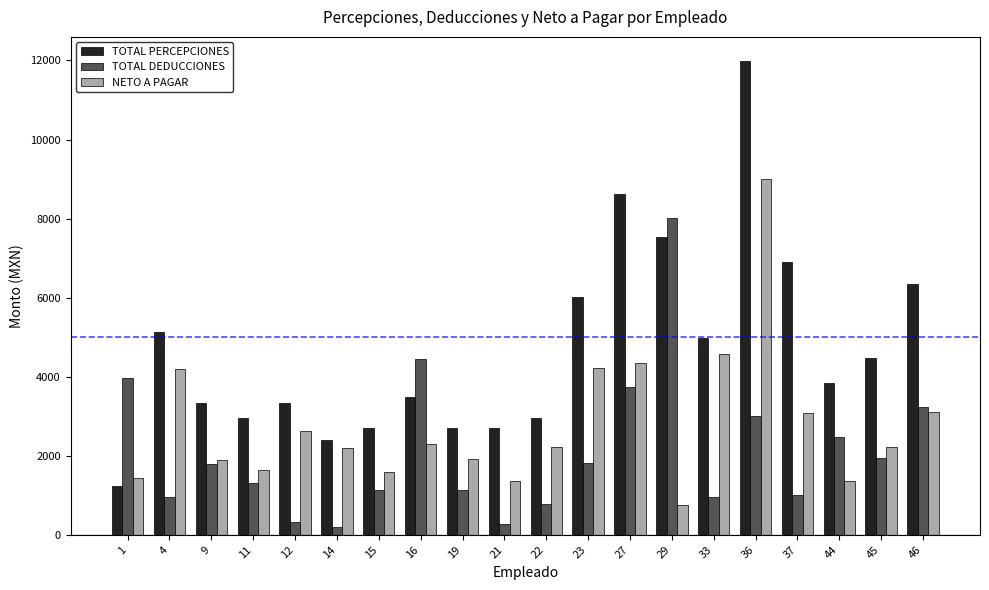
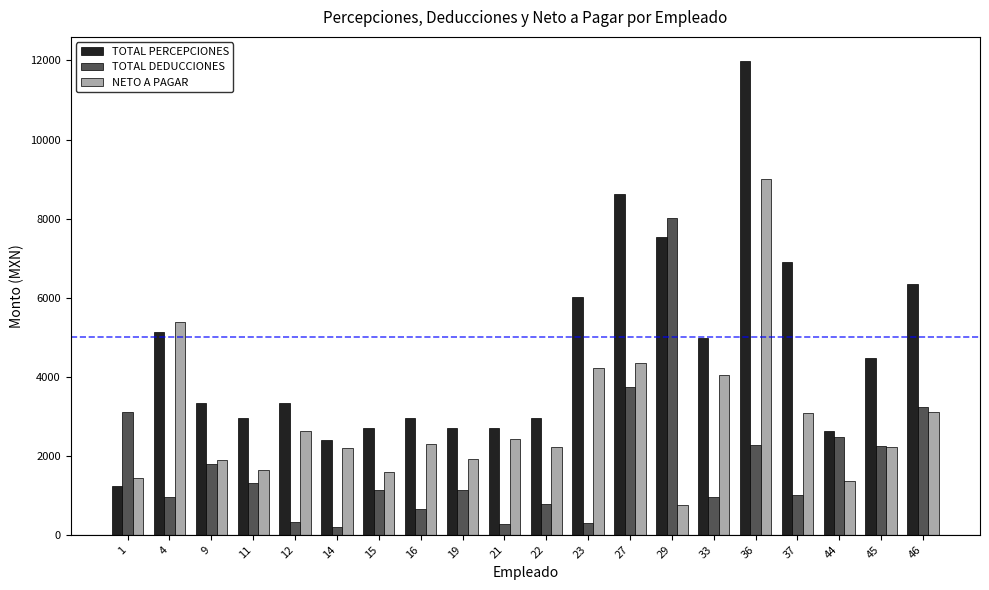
  {
    "TOTAL PERCEPCIONES": {
      "1": 1200,
      "4": 5100,
      "9": 3300,
      "11": 3000,
      "12": 3300,
      "14": 2400,
      "15": 2700,
-     "16": 3500,
+     "16": 3000,
      "19": 2700,
      "21": 2700,
      "22": 3000,
      "23": 6000,
      "27": 8600,
      "29": 7500,
      "33": 5000,
      "36": 12000,
      "37": 6900,
-     "44": 3800,
+     "44": 2600,
      "45": 4500,
      "46": 6400
    },
    "TOTAL DEDUCCIONES": {
-     "1": 4000,
+     "1": 3100,
      "4": 900,
      "9": 1800,
      "11": 1300,
      "12": 300,
      "14": 200,
      "15": 1100,
-     "16": 4500,
+     "16": 700,
      "19": 1100,
      "21": 300,
      "22": 800,
-     "23": 1800,
+     "23": 300,
      "27": 3700,
      "29": 8000,
      "33": 1000,
-     "36": 3000,
+     "36": 2300,
      "37": 1000,
      "44": 2500,
-     "45": 1900,
+     "45": 2200,
      "46": 3200
    },
    "NETO A PAGAR": {
      "1": 1400,
-     "4": 4200,
+     "4": 5400,
      "9": 1900,
      "11": 1600,
      "12": 2600,
      "14": 2200,
      "15": 1600,
      "16": 2300,
      "19": 1900,
-     "21": 1400,
+     "21": 2400,
      "22": 2200,
      "23": 4200,
      "27": 4300,
      "29": 700,
-     "33": 4600,
+     "33": 4000,
      "36": 9000,
      "37": 3100,
      "44": 1400,
      "45": 2200,
      "46": 3100
    }
  }
